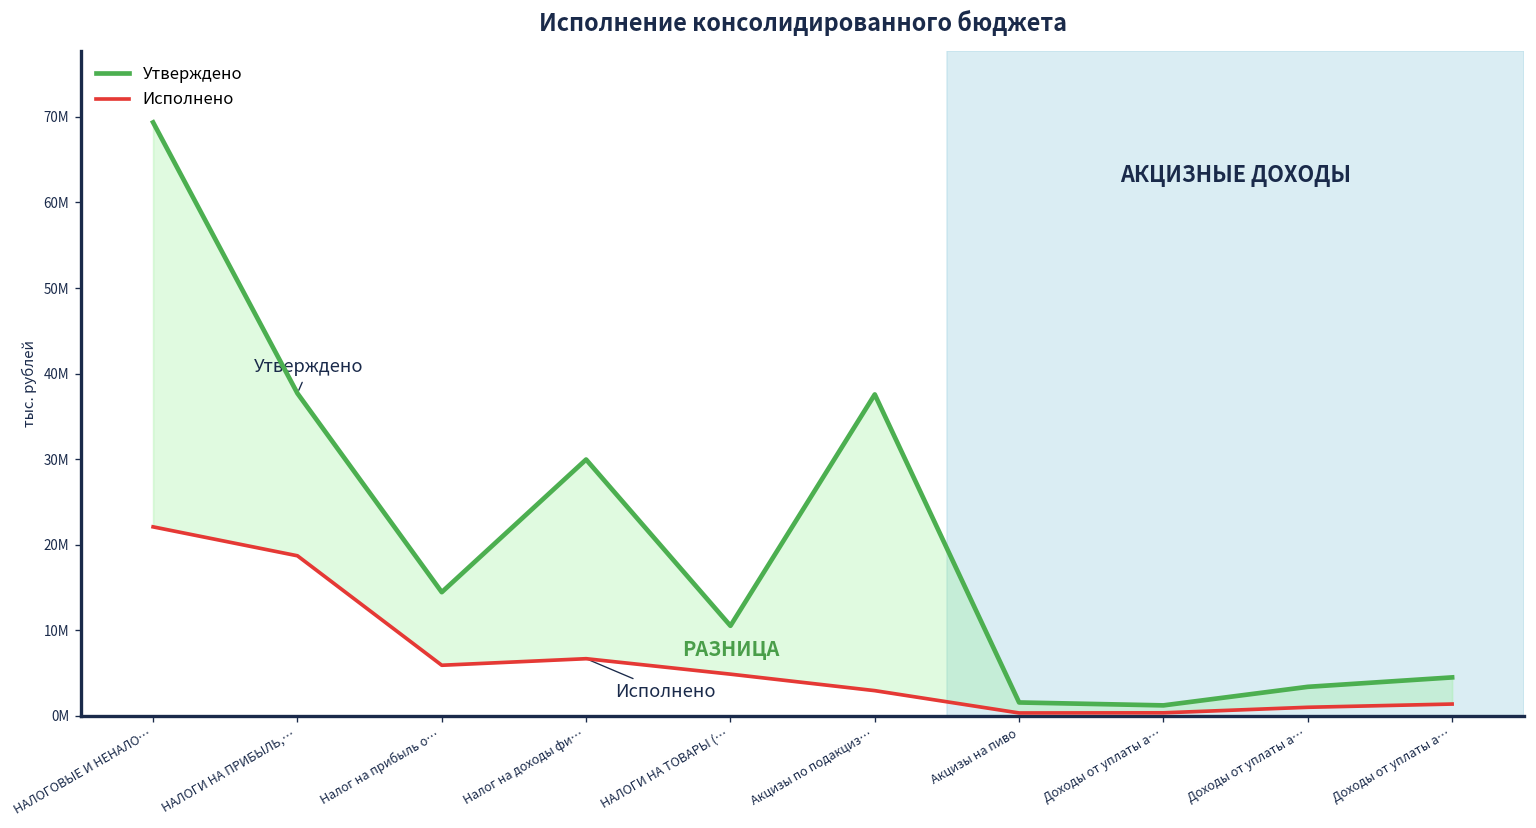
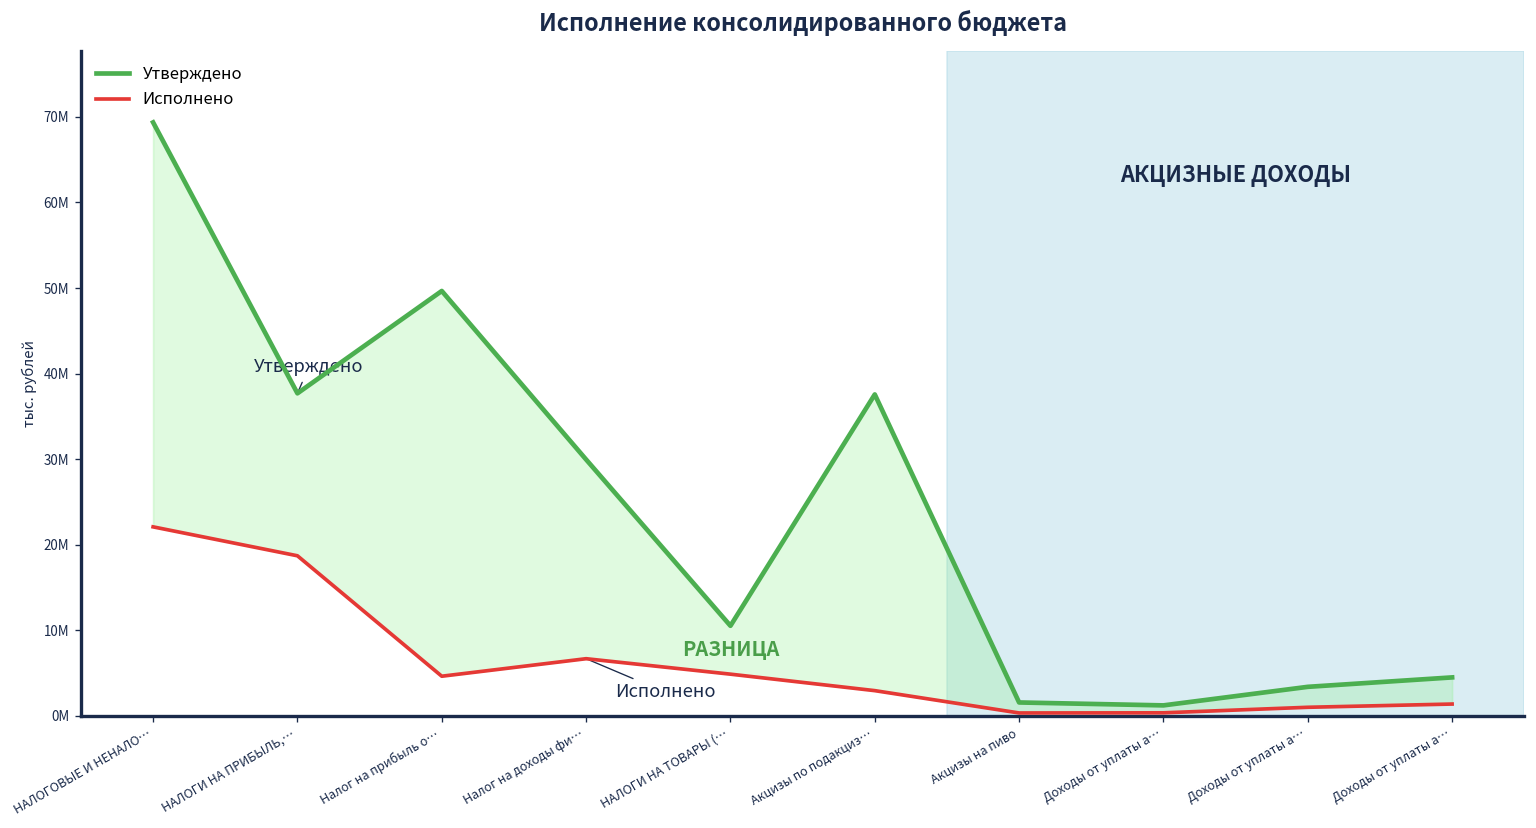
  {
    "Утверждено": {
      "НАЛОГОВЫЕ И НЕНАЛО…": 69000000,
      "НАЛОГИ НА ПРИБЫЛЬ,…": 38000000,
-     "Налог на прибыль о…": 14000000,
+     "Налог на прибыль о…": 50000000,
      "Налог на доходы фи…": 30000000,
      "НАЛОГИ НА ТОВАРЫ (…": 11000000,
      "Акцизы по подакциз…": 38000000,
      "Акцизы на пиво": 2000000
    },
    "Исполнено": {
      "НАЛОГОВЫЕ И НЕНАЛО…": 22000000,
      "НАЛОГИ НА ПРИБЫЛЬ,…": 19000000,
-     "Налог на прибыль о…": 6000000,
+     "Налог на прибыль о…": 5000000,
      "Налог на доходы фи…": 7000000,
      "НАЛОГИ НА ТОВАРЫ (…": 5000000,
      "Акцизы по подакциз…": 3000000,
      "Акцизы на пиво": 0
    }
  }
